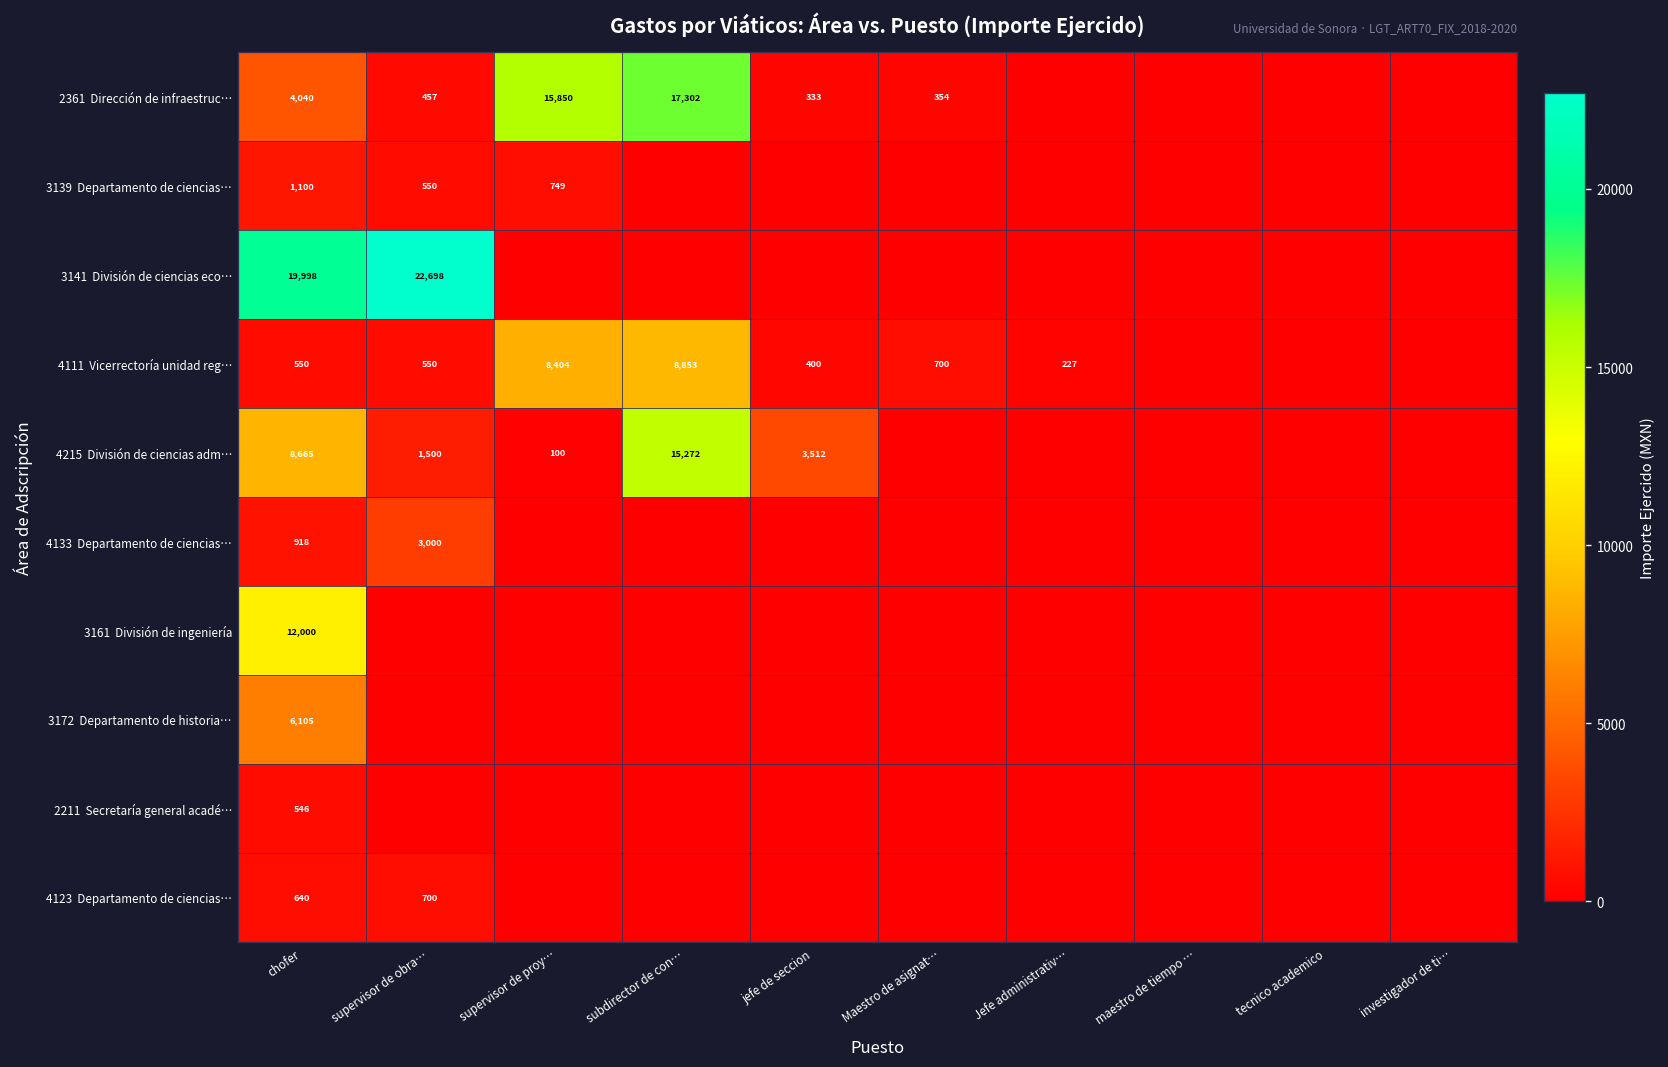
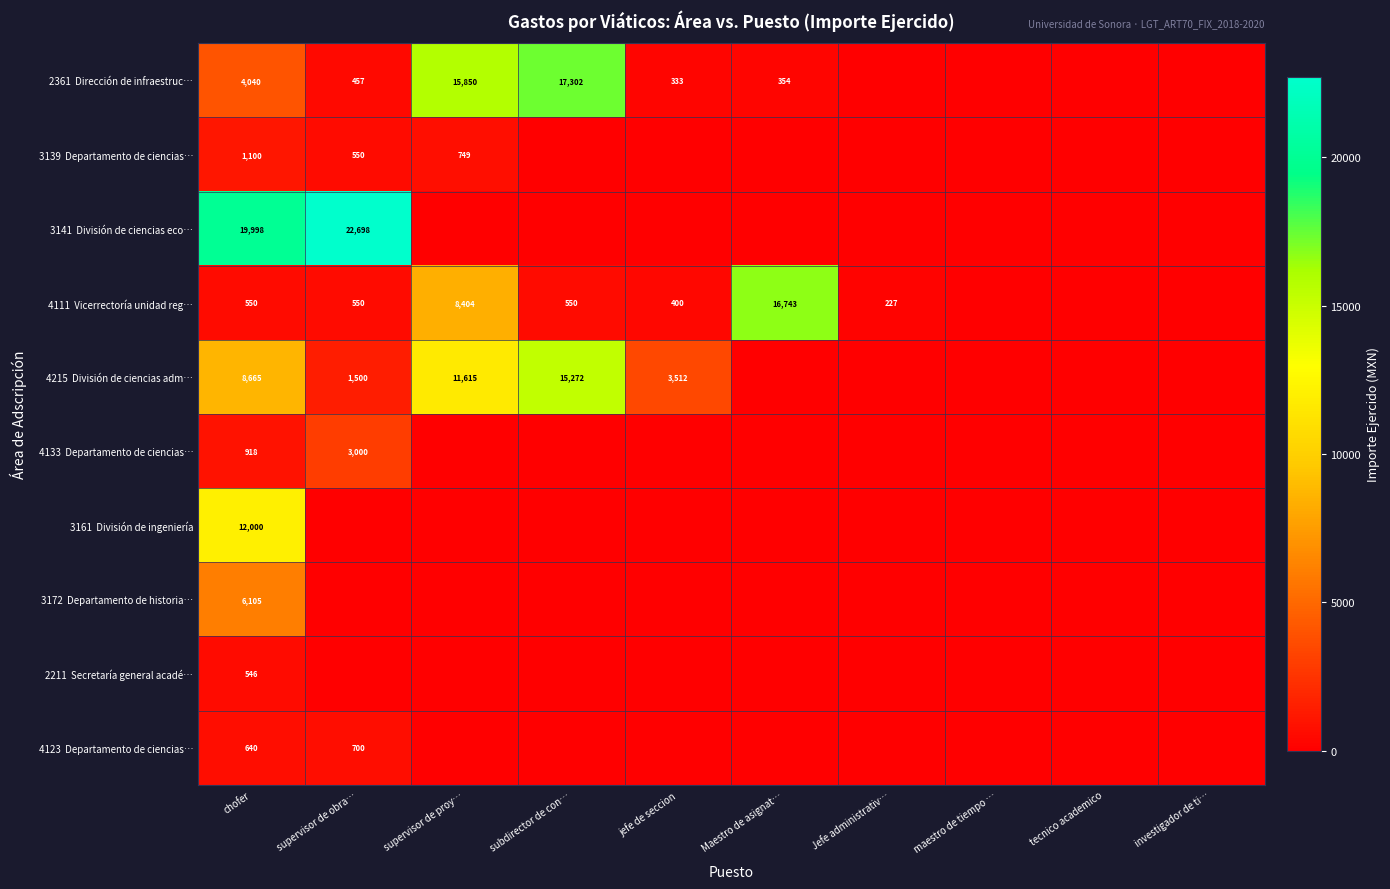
  {
    "2361 Dirección de infraestruc…": {
      "chofer": "4,040",
      "supervisor de obra…": "457",
      "supervisor de proy…": "15,850",
      "subdirector de con…": "17,302",
      "jefe de seccion": "333",
      "Maestro de asignat…": "354"
    },
    "3139 Departamento de ciencias…": {
      "chofer": "1,100",
      "supervisor de obra…": "550",
      "supervisor de proy…": "749"
    },
    "3141 División de ciencias eco…": {
      "chofer": "19,998",
      "supervisor de obra…": "22,698"
    },
    "4111 Vicerrectoría unidad reg…": {
      "chofer": "550",
      "supervisor de obra…": "550",
      "supervisor de proy…": "8,404",
-     "subdirector de con…": "8,853",
+     "subdirector de con…": "550",
      "jefe de seccion": "400",
-     "Maestro de asignat…": "700",
+     "Maestro de asignat…": "16,743",
      "Jefe administrativ…": "227"
    },
    "4215 División de ciencias adm…": {
      "chofer": "8,665",
      "supervisor de obra…": "1,500",
-     "supervisor de proy…": "100",
+     "supervisor de proy…": "11,615",
      "subdirector de con…": "15,272",
      "jefe de seccion": "3,512"
    },
    "4133 Departamento de ciencias…": {
      "chofer": "918",
      "supervisor de obra…": "3,000"
    },
    "3161 División de ingeniería": {
      "chofer": "12,000"
    },
    "3172 Departamento de historia…": {
      "chofer": "6,105"
    },
    "2211 Secretaría general acadé…": {
      "chofer": "546"
    },
    "4123 Departamento de ciencias…": {
      "chofer": "640",
      "supervisor de obra…": "700"
    }
  }
